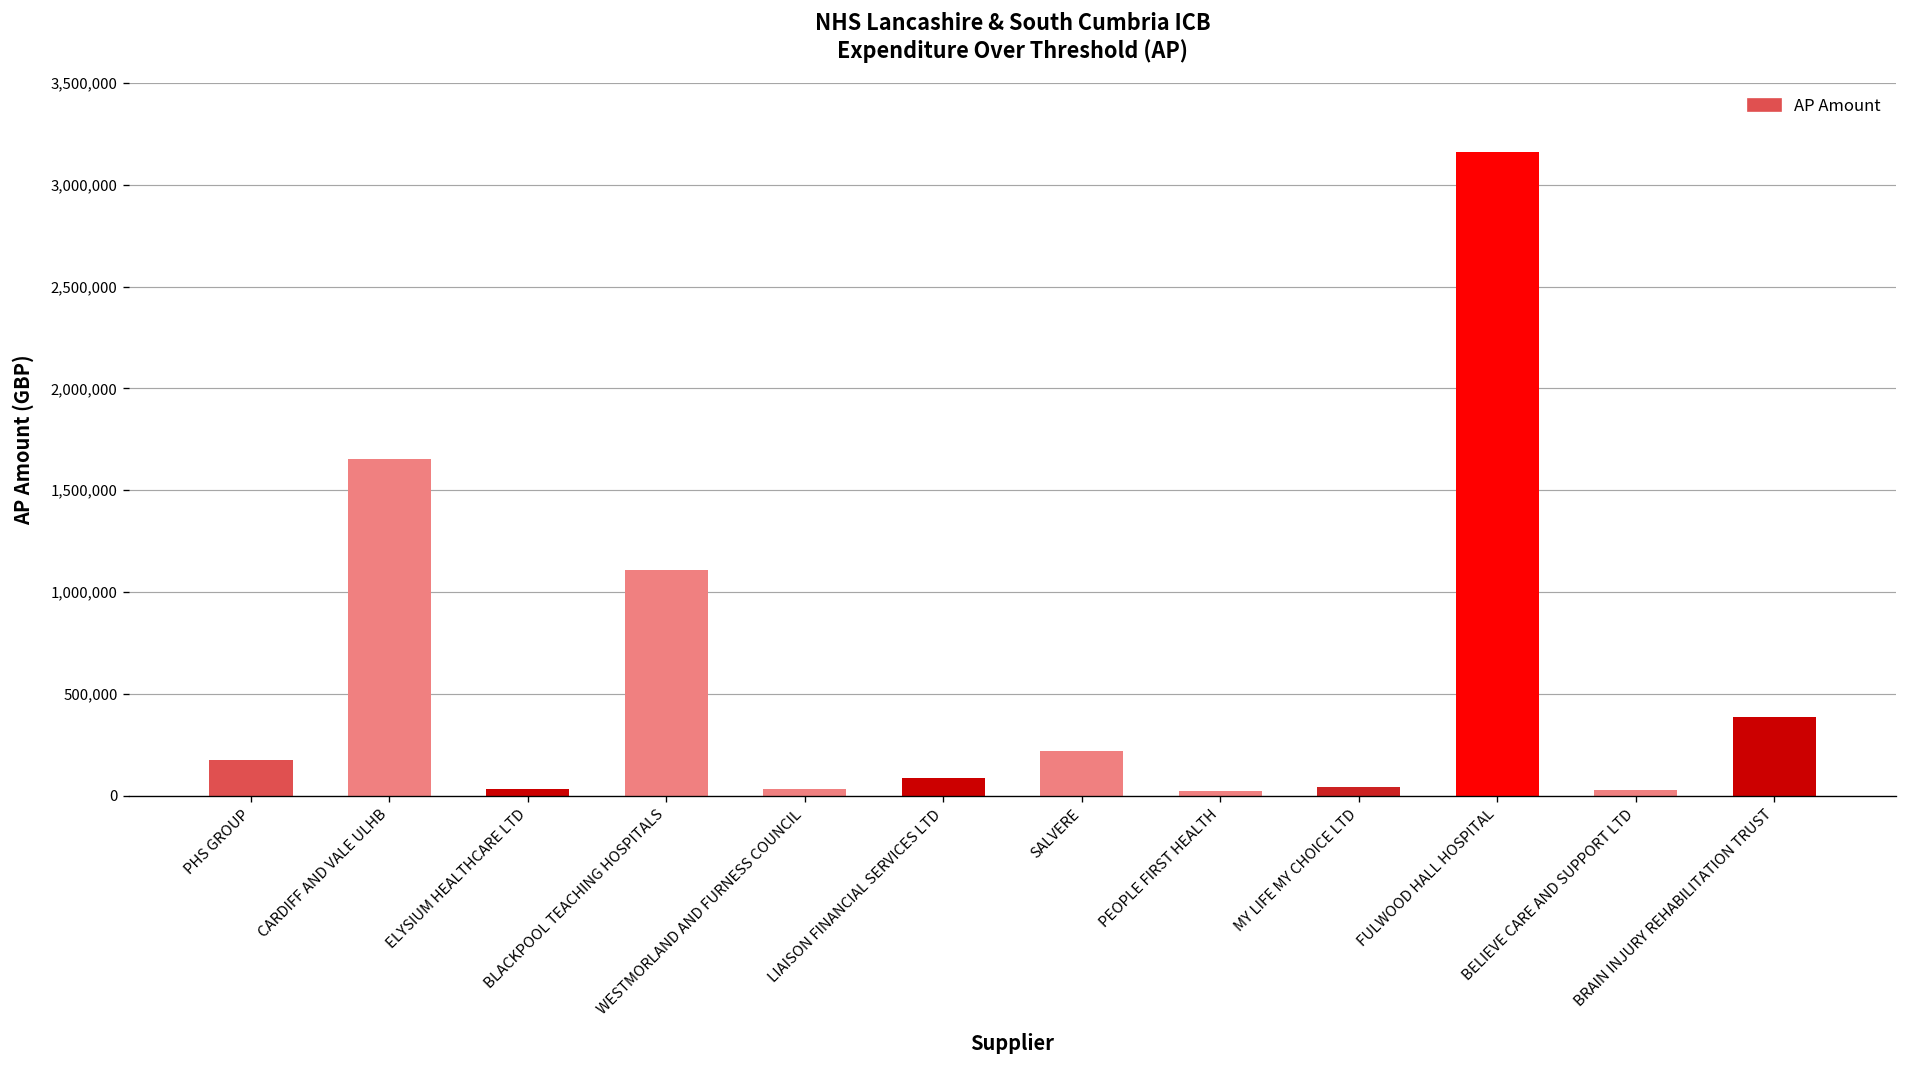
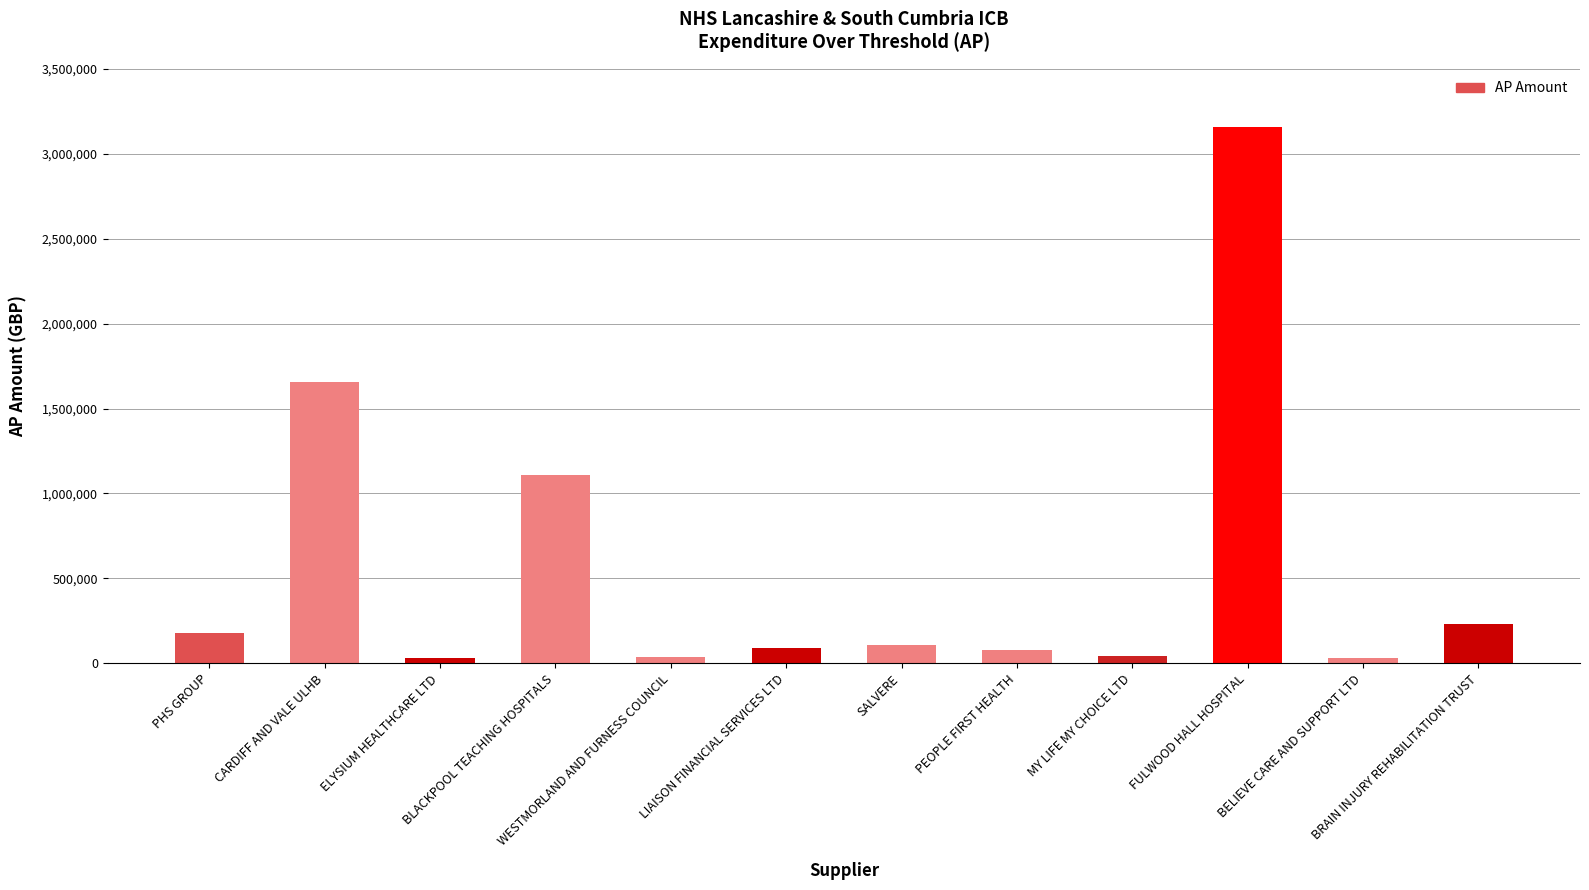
  {
    "PHS GROUP": "180,000",
    "CARDIFF AND VALE ULHB": "1,660,000",
    "ELYSIUM HEALTHCARE LTD": "30,000",
    "BLACKPOOL TEACHING HOSPITALS": "1,110,000",
    "WESTMORLAND AND FURNESS COUNCIL": "40,000",
    "LIAISON FINANCIAL SERVICES LTD": "90,000",
-   "SALVERE": "220,000",
-   "PEOPLE FIRST HEALTH": "30,000",
+   "SALVERE": "110,000",
+   "PEOPLE FIRST HEALTH": "80,000",
    "MY LIFE MY CHOICE LTD": "40,000",
    "FULWOOD HALL HOSPITAL": "3,160,000",
    "BELIEVE CARE AND SUPPORT LTD": "30,000",
-   "BRAIN INJURY REHABILITATION TRUST": "380,000"
+   "BRAIN INJURY REHABILITATION TRUST": "230,000"
  }
